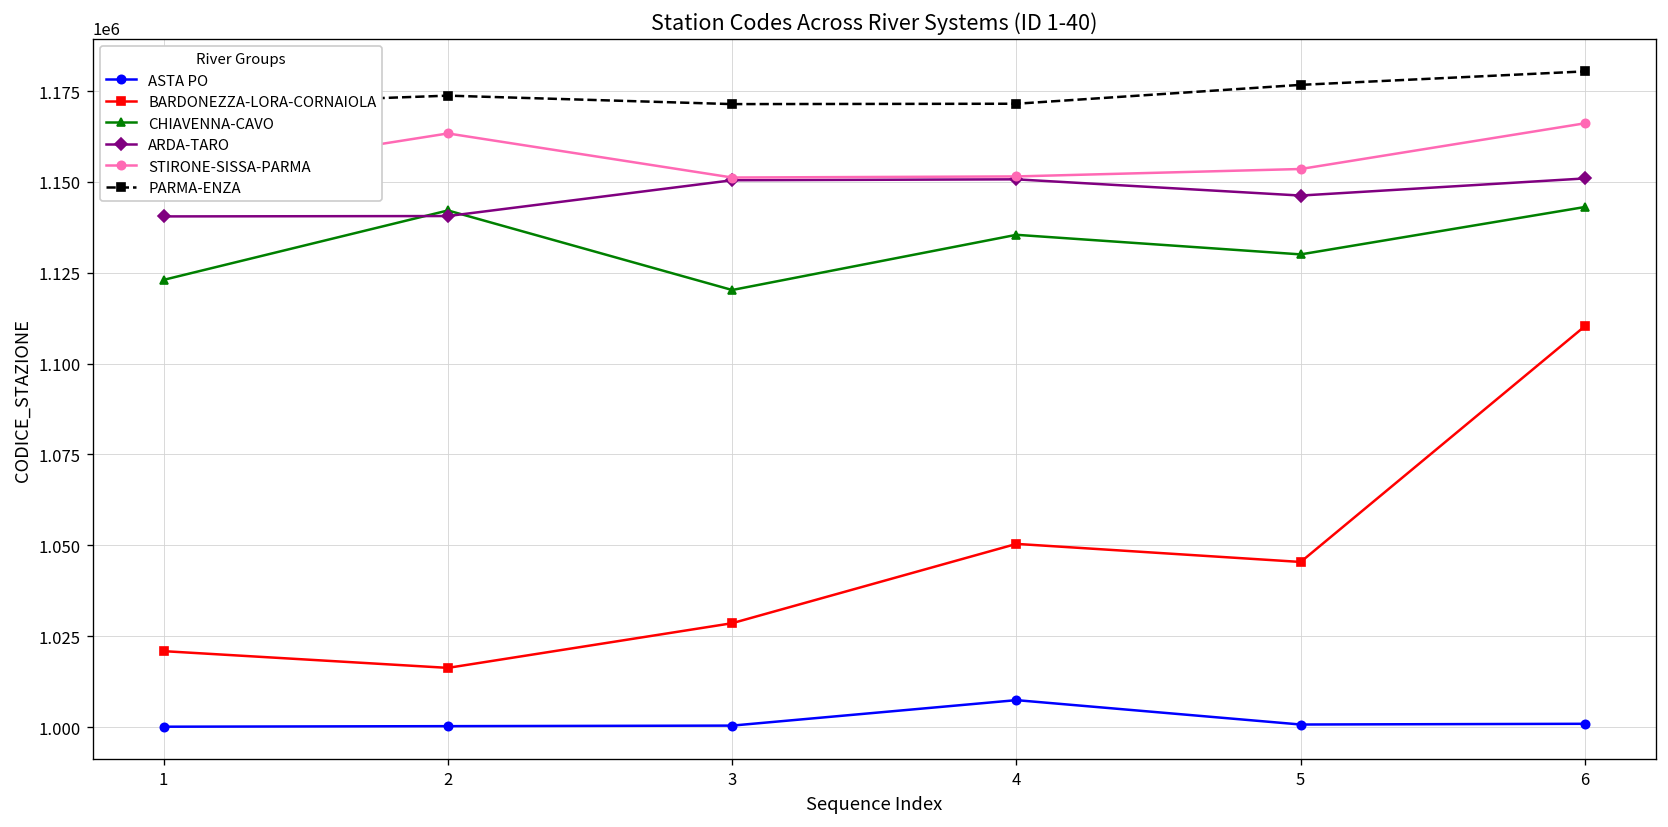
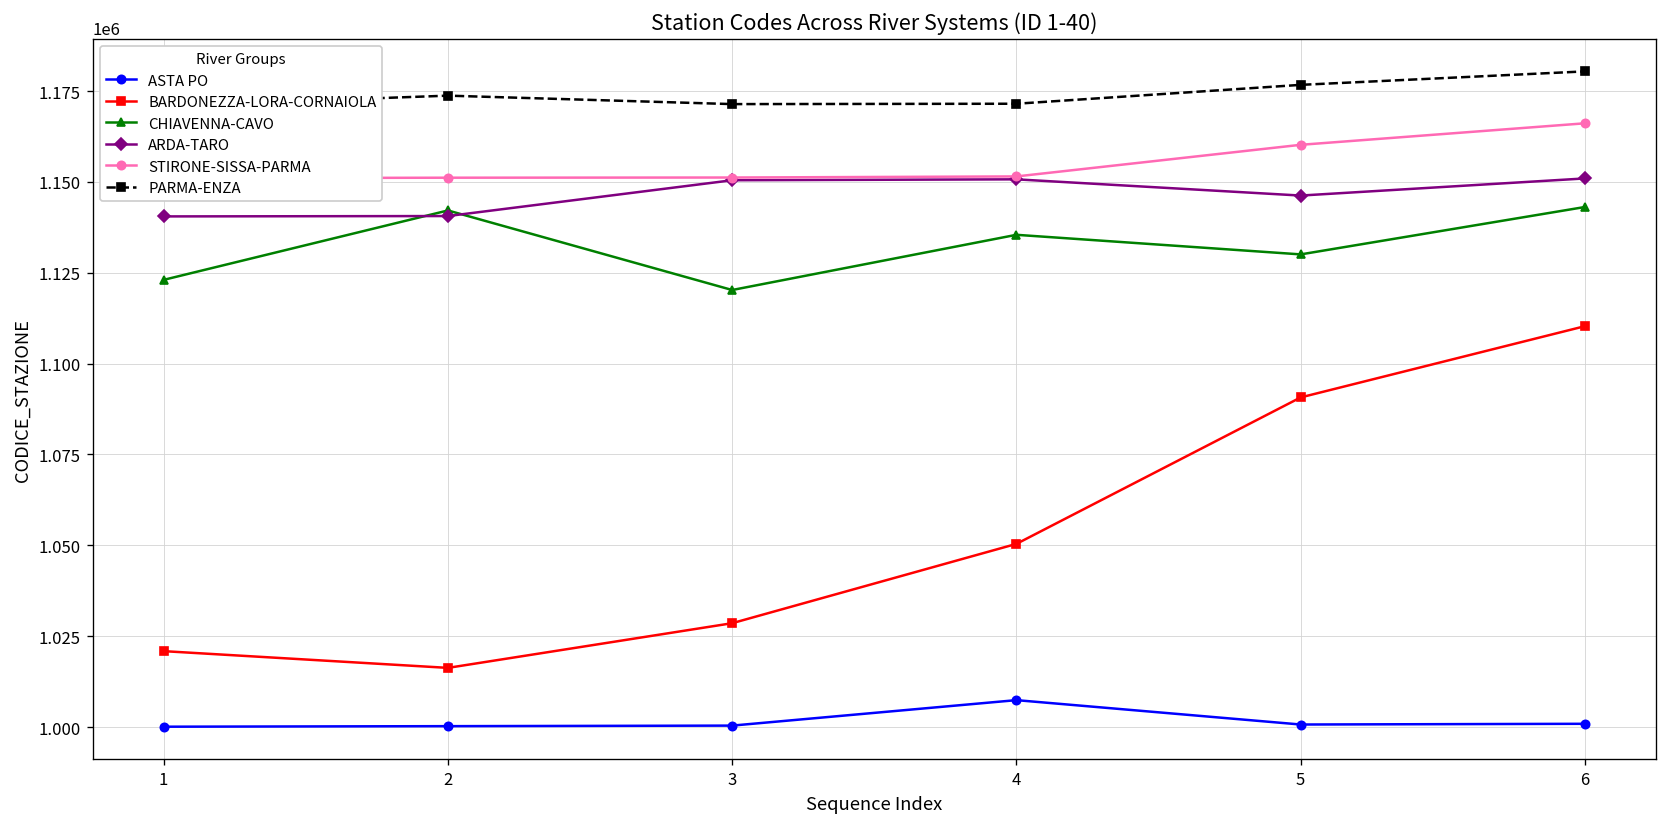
  {
    "ASTA PO": {
      "1": 1000000,
      "2": 1000000,
      "3": 1000000,
      "4": 1007000,
      "5": 1001000,
      "6": 1001000
    },
    "BARDONEZZA-LORA-CORNAIOLA": {
      "1": 1021000,
      "2": 1016000,
      "3": 1029000,
      "4": 1050000,
-     "5": 1045000,
+     "5": 1091000,
      "6": 1110000
    },
    "CHIAVENNA-CAVO": {
      "1": 1123000,
      "2": 1142000,
      "3": 1120000,
      "4": 1135000,
      "5": 1130000,
      "6": 1143000
    },
    "ARDA-TARO": {
      "1": 1141000,
      "2": 1141000,
      "5": 1146000,
      "6": 1151000
    },
    "STIRONE-SISSA-PARMA": {
-     "2": 1163000,
-     "5": 1154000,
+     "2": 1151000,
+     "5": 1160000,
      "6": 1166000
    },
    "PARMA-ENZA": {
      "2": 1174000,
      "3": 1171000,
      "4": 1172000,
      "5": 1177000,
      "6": 1180000
    }
  }
